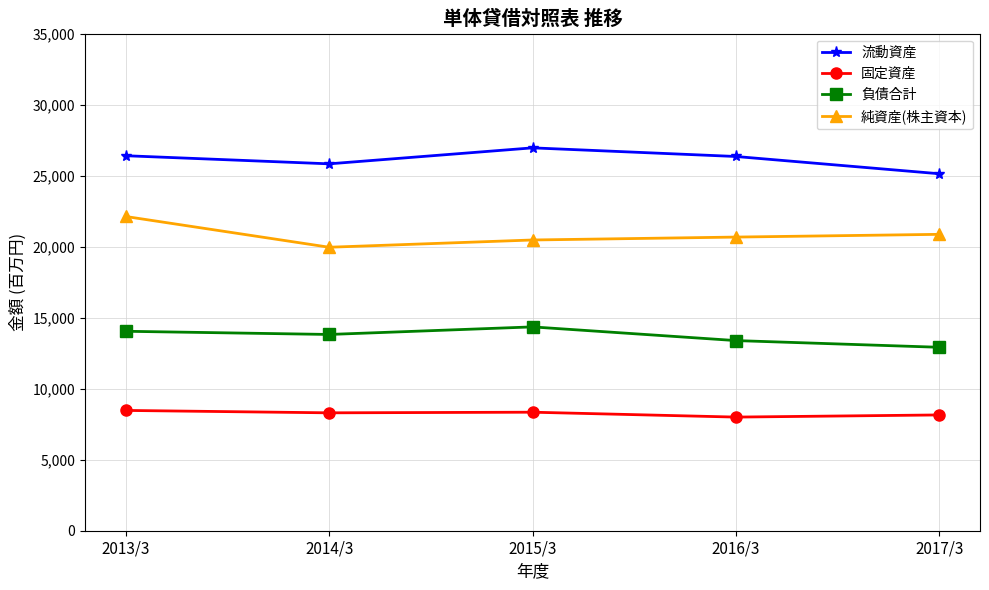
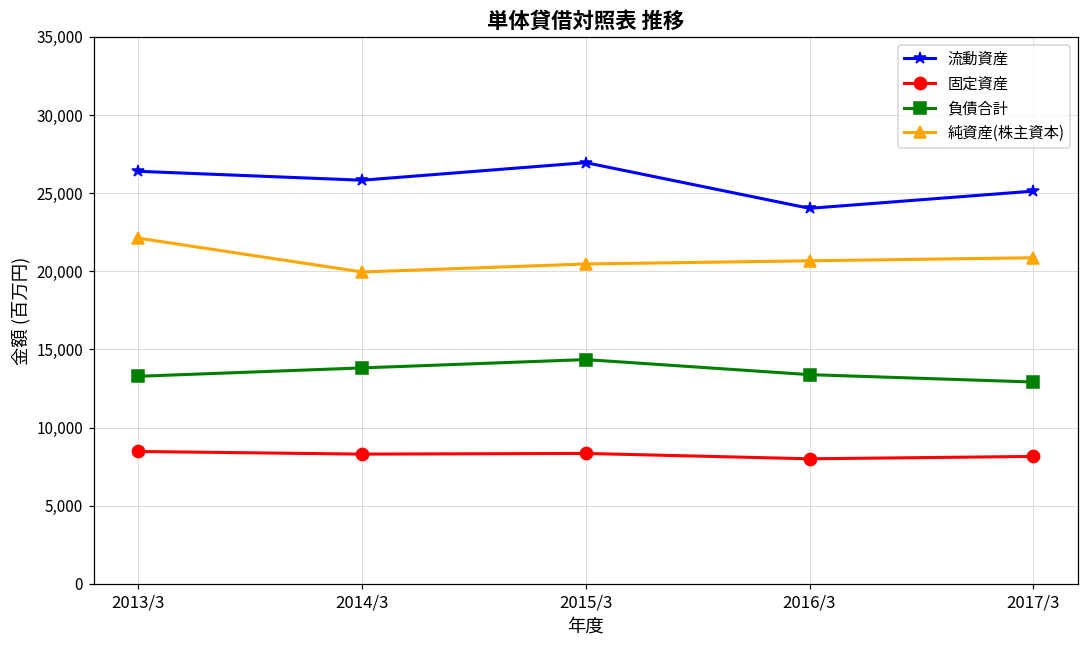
  {
    "流動資産": {
      "2013/3": "26,400",
      "2014/3": "25,800",
      "2015/3": "27,000",
-     "2016/3": "26,300",
+     "2016/3": "24,000",
      "2017/3": "25,100"
    },
    "固定資産": {
      "2013/3": "8,500",
      "2014/3": "8,300",
      "2015/3": "8,300",
      "2016/3": "8,000",
      "2017/3": "8,200"
    },
    "負債合計": {
-     "2013/3": "14,000",
+     "2013/3": "13,300",
      "2014/3": "13,800",
      "2015/3": "14,400",
      "2016/3": "13,400",
      "2017/3": "12,900"
    },
    "純資産(株主資本)": {
      "2013/3": "22,100",
      "2014/3": "20,000",
      "2015/3": "20,500",
      "2016/3": "20,700",
      "2017/3": "20,900"
    }
  }
